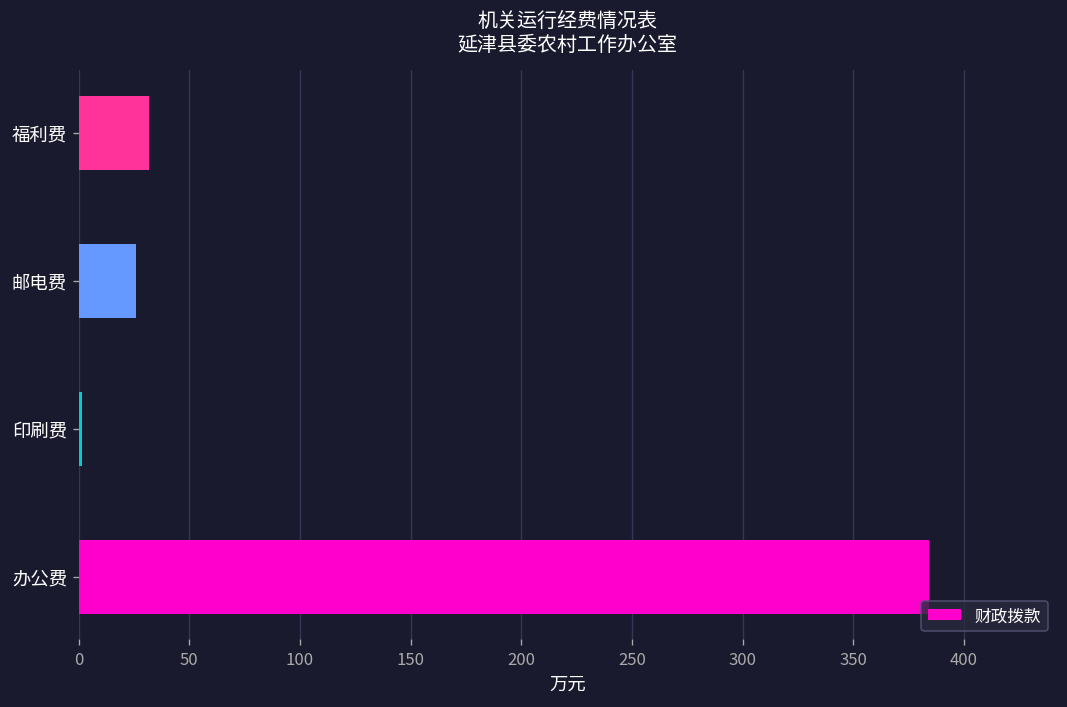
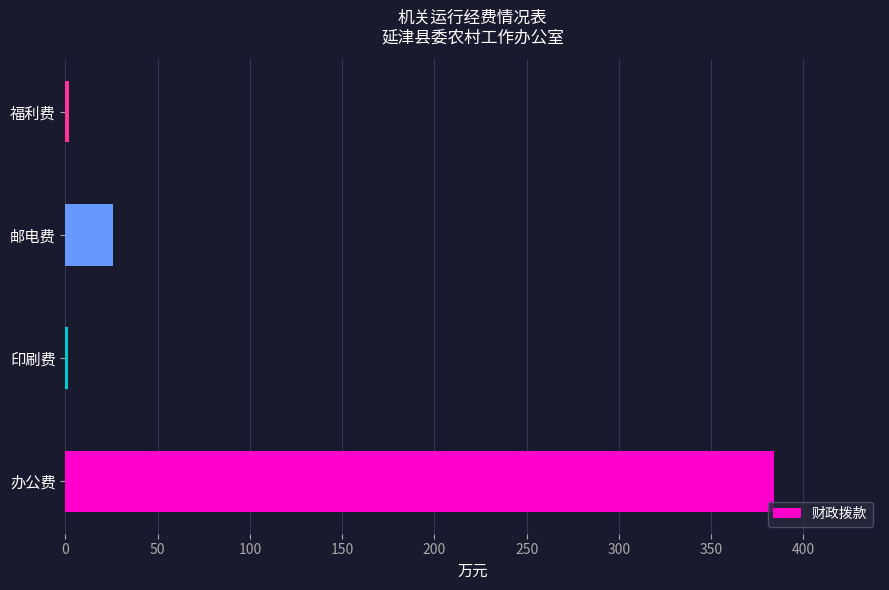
  {
-   "福利费": 32,
+   "福利费": 2,
    "邮电费": 26,
    "印刷费": 1,
    "办公费": 384
  }
